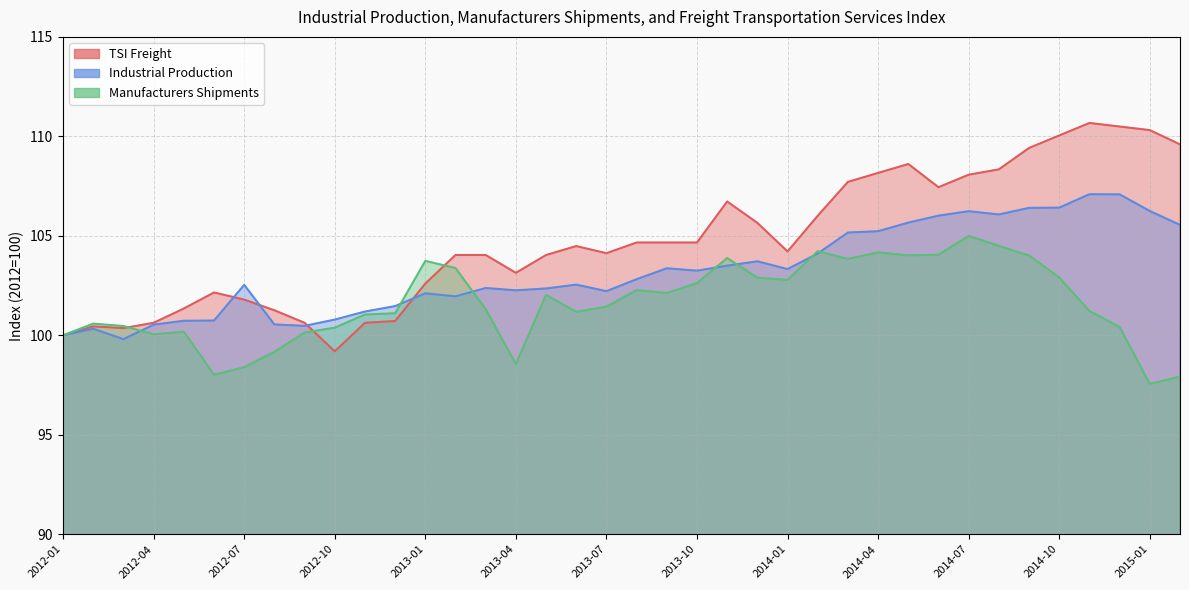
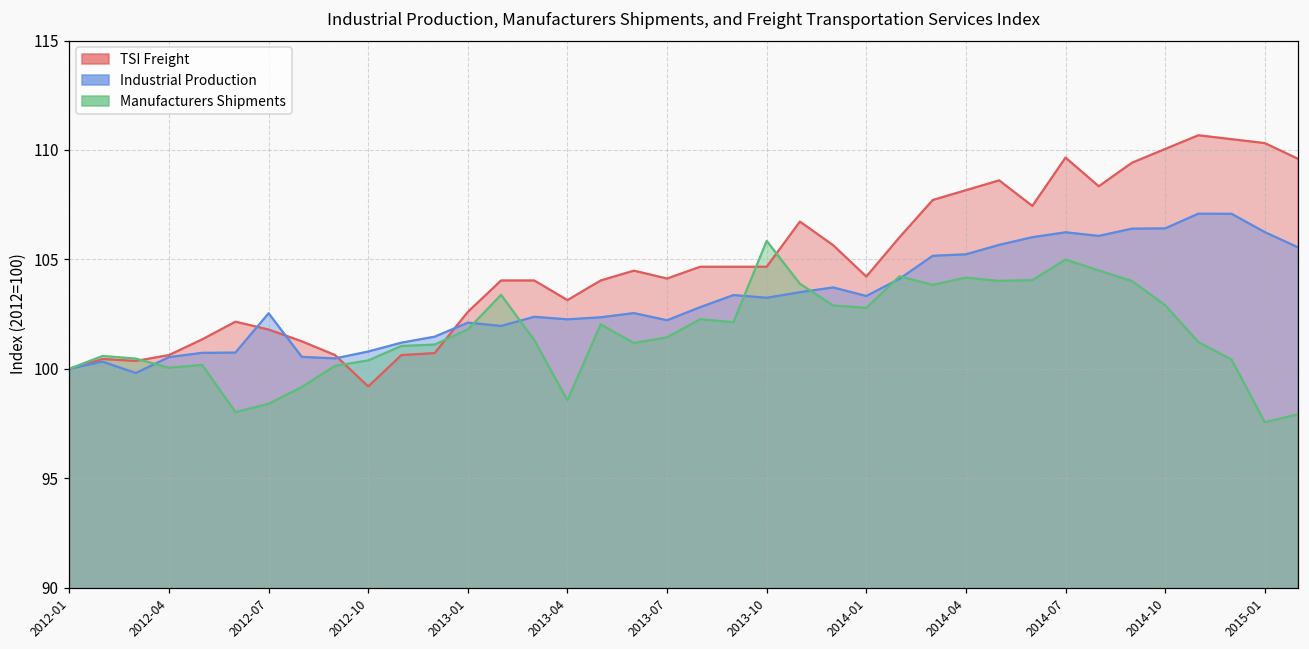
  {
    "TSI Freight": {
      "2012-07": 101.8,
      "2012-10": 99.2,
      "2013-01": 102.6,
      "2013-04": 103.1,
      "2013-07": 104.1,
      "2013-10": 104.7,
      "2014-01": 104.2,
      "2014-04": 108.2,
-     "2014-07": 108.1,
+     "2014-07": 109.7,
      "2014-10": 110.0,
      "2015-01": 110.3
    },
    "Industrial Production": {
      "2012-07": 102.5,
      "2012-10": 100.8,
      "2013-01": 102.1,
      "2013-04": 102.3,
      "2013-07": 102.2,
      "2013-10": 103.2,
      "2014-01": 103.3,
      "2014-04": 105.2,
      "2014-07": 106.2,
      "2014-10": 106.4,
      "2015-01": 106.2
    },
    "Manufacturers Shipments": {
      "2012-04": 100.0,
      "2012-07": 98.4,
      "2012-10": 100.4,
-     "2013-01": 103.7,
+     "2013-01": 101.8,
      "2013-04": 98.6,
      "2013-07": 101.4,
-     "2013-10": 102.6,
+     "2013-10": 105.8,
      "2014-01": 102.8,
      "2014-04": 104.2,
      "2014-07": 105.0,
      "2014-10": 102.9,
      "2015-01": 97.6
    }
  }
